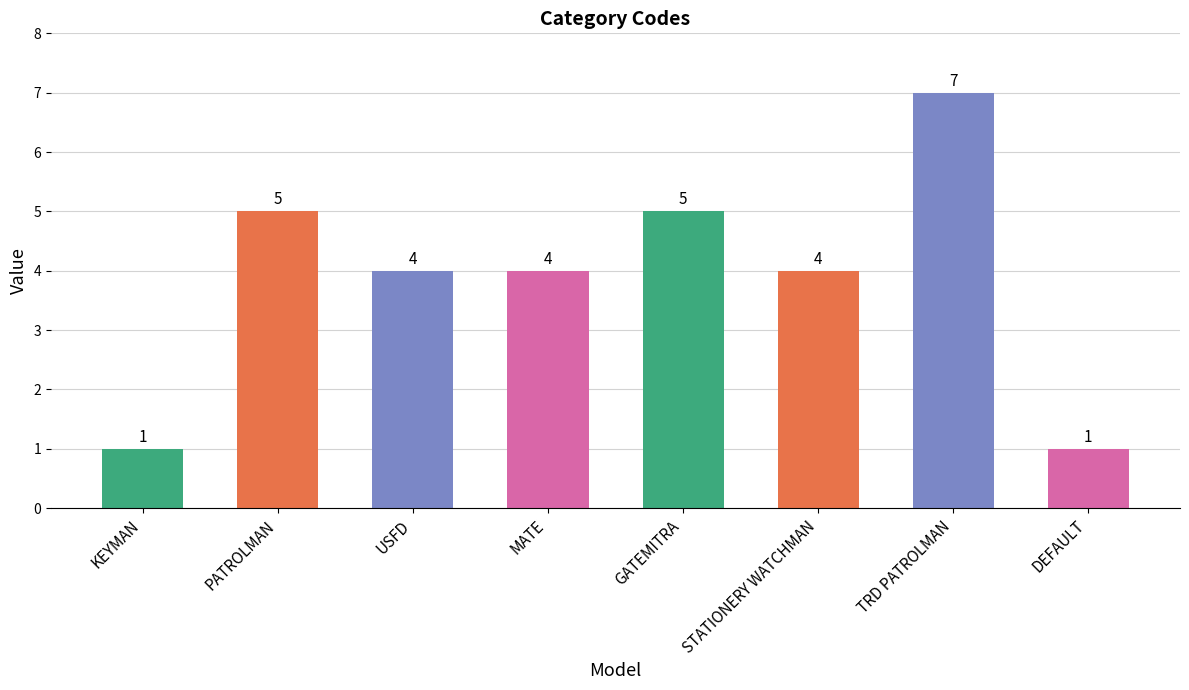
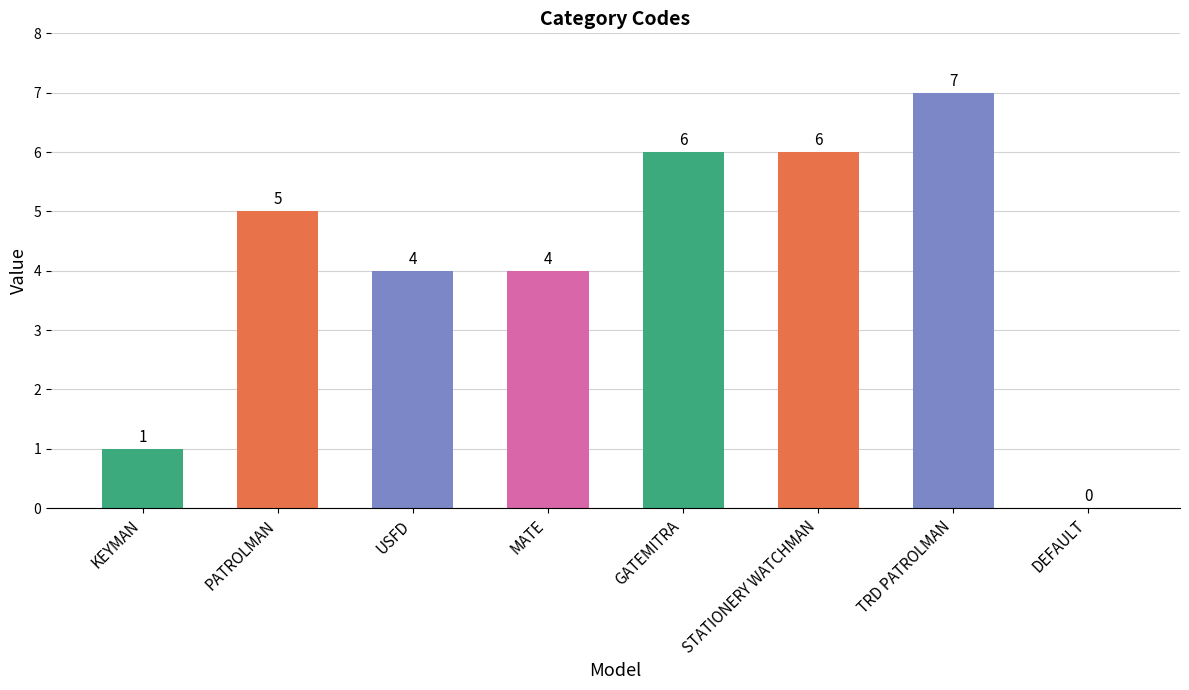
  {
    "KEYMAN": 1,
    "PATROLMAN": 5,
    "USFD": 4,
    "MATE": 4,
-   "GATEMITRA": 5,
-   "STATIONERY WATCHMAN": 4,
+   "GATEMITRA": 6,
+   "STATIONERY WATCHMAN": 6,
    "TRD PATROLMAN": 7,
-   "DEFAULT": 1
+   "DEFAULT": 0
  }
